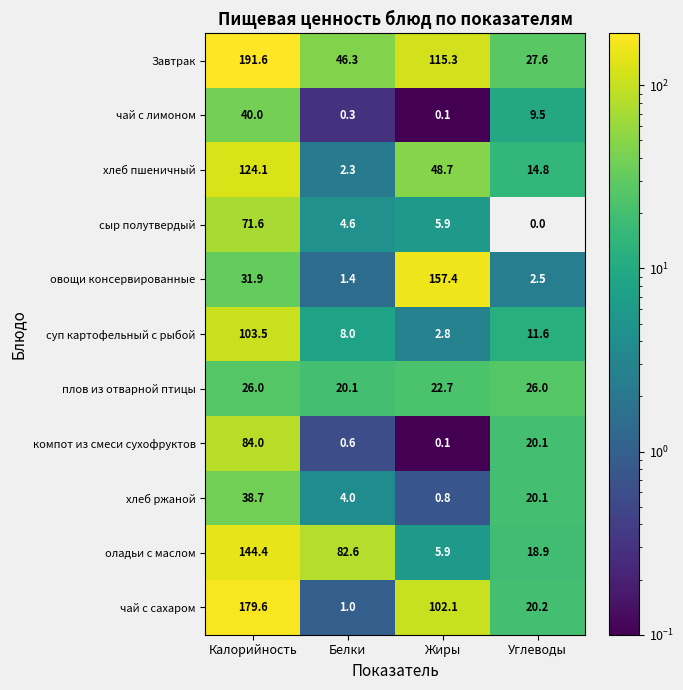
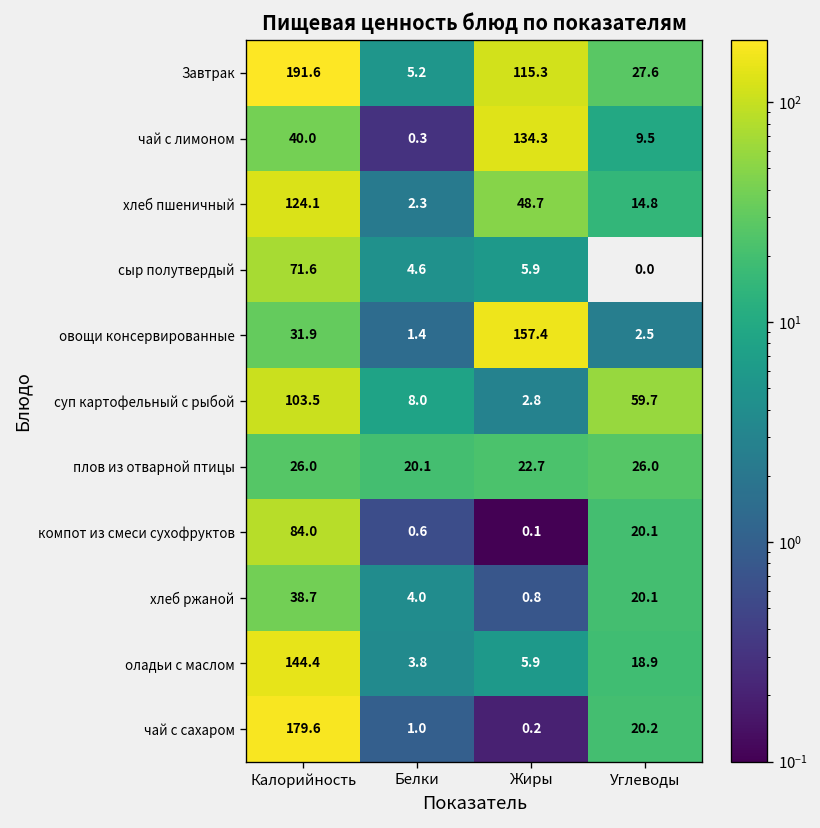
  {
    "Завтрак": {
      "Калорийность": 191.6,
-     "Белки": 46.3,
+     "Белки": 5.2,
      "Жиры": 115.3,
      "Углеводы": 27.6
    },
    "чай с лимоном": {
      "Калорийность": 40.0,
      "Белки": 0.3,
-     "Жиры": 0.1,
+     "Жиры": 134.3,
      "Углеводы": 9.5
    },
    "хлеб пшеничный": {
      "Калорийность": 124.1,
      "Белки": 2.3,
      "Жиры": 48.7,
      "Углеводы": 14.8
    },
    "сыр полутвердый": {
      "Калорийность": 71.6,
      "Белки": 4.6,
      "Жиры": 5.9,
      "Углеводы": 0.0
    },
    "овощи консервированные": {
      "Калорийность": 31.9,
      "Белки": 1.4,
      "Жиры": 157.4,
      "Углеводы": 2.5
    },
    "суп картофельный с рыбой": {
      "Калорийность": 103.5,
      "Белки": 8.0,
      "Жиры": 2.8,
-     "Углеводы": 11.6
+     "Углеводы": 59.7
    },
    "плов из отварной птицы": {
      "Калорийность": 26.0,
      "Белки": 20.1,
      "Жиры": 22.7,
      "Углеводы": 26.0
    },
    "компот из смеси сухофруктов": {
      "Калорийность": 84.0,
      "Белки": 0.6,
      "Жиры": 0.1,
      "Углеводы": 20.1
    },
    "хлеб ржаной": {
      "Калорийность": 38.7,
      "Белки": 4.0,
      "Жиры": 0.8,
      "Углеводы": 20.1
    },
    "оладьи с маслом": {
      "Калорийность": 144.4,
-     "Белки": 82.6,
+     "Белки": 3.8,
      "Жиры": 5.9,
      "Углеводы": 18.9
    },
    "чай с сахаром": {
      "Калорийность": 179.6,
      "Белки": 1.0,
-     "Жиры": 102.1,
+     "Жиры": 0.2,
      "Углеводы": 20.2
    }
  }
